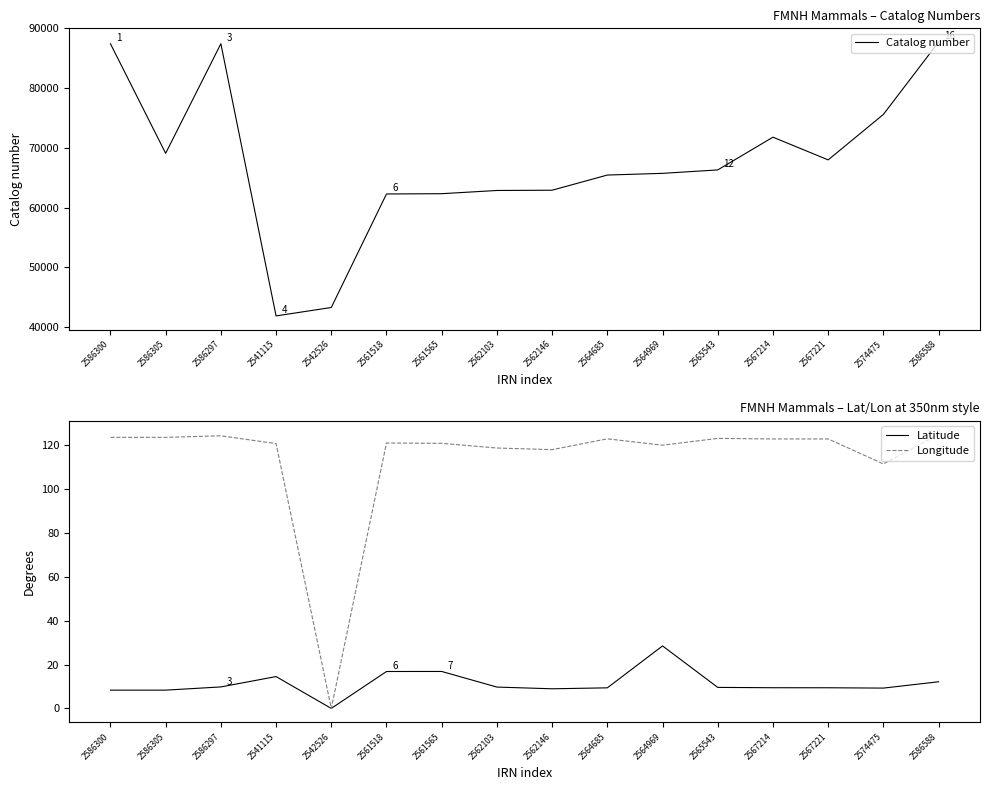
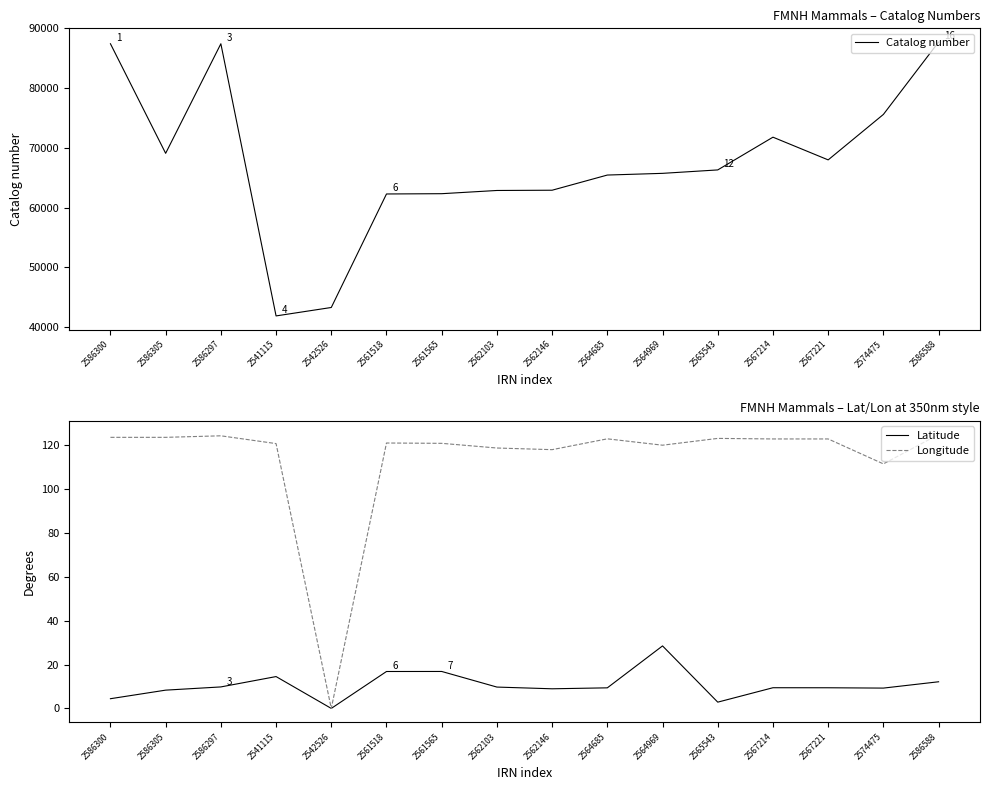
  {
    "FMNH Mammals – Catalog Numbers": {
      "2586305": 69000,
      "2542526": 43000,
      "2561565": 62000,
      "2562103": 63000,
      "2562146": 63000,
      "2564685": 65000,
      "2564969": 66000,
      "2567214": 72000,
      "2567221": 68000,
      "2574475": 76000
    },
    "FMNH Mammals – Lat/Lon at 350nm style": {
      "Latitude": {
-       "2586300": 8,
+       "2586300": 4,
        "2586305": 8,
        "2541115": 15,
        "2562103": 10,
        "2562146": 9,
        "2564685": 9,
        "2564969": 29,
-       "2565543": 10,
+       "2565543": 3,
        "2567214": 9,
        "2567221": 9,
        "2574475": 9,
        "2586588": 12
      },
      "Longitude": {
        "2586300": 124,
        "2586305": 124,
        "2586297": 124,
        "2541115": 121,
        "2561518": 121,
        "2561565": 121,
        "2562103": 119,
        "2562146": 118,
        "2564685": 123,
        "2564969": 120,
        "2565543": 123,
        "2567214": 123,
        "2567221": 123,
        "2574475": 112
      }
    }
  }
